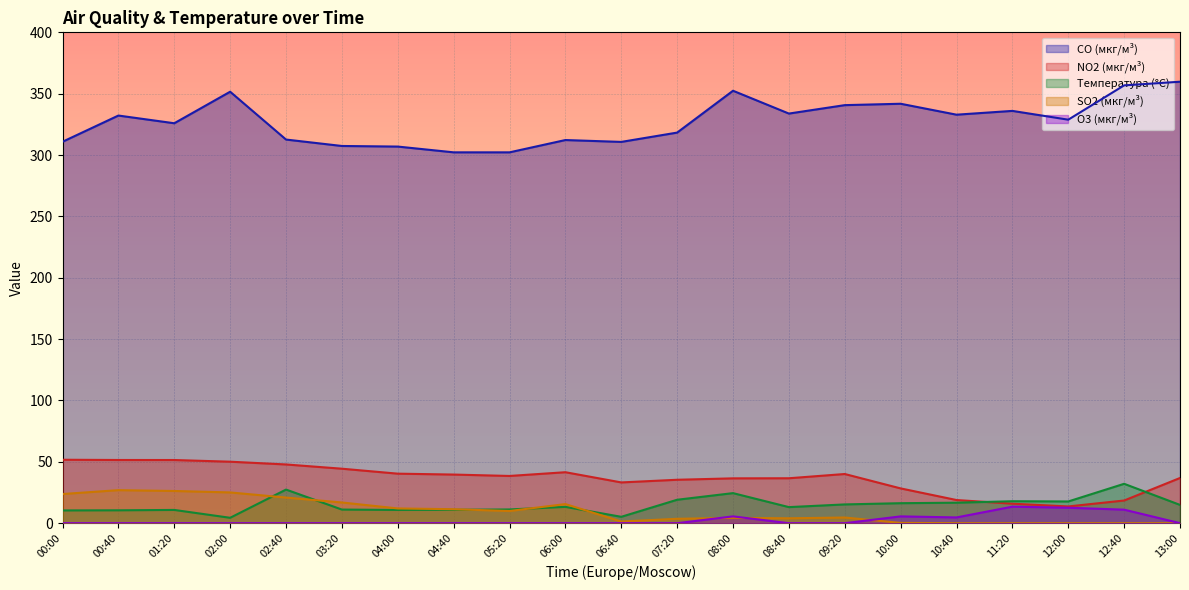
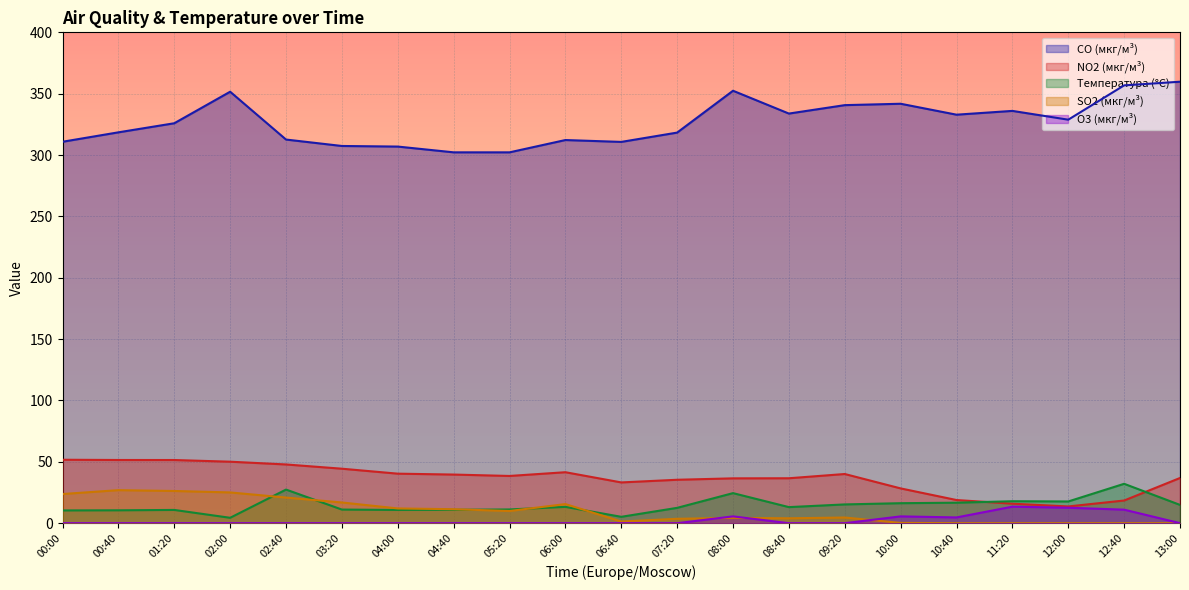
  {
    "CO (мкг/м³)": {
      "00:00": 311,
-     "00:40": 332,
+     "00:40": 319,
      "01:20": 326,
      "02:00": 352,
      "02:40": 313,
      "03:20": 307,
      "04:00": 307,
      "04:40": 302,
      "05:20": 302,
      "06:00": 312,
      "06:40": 311,
      "07:20": 318,
      "08:00": 352,
      "08:40": 334,
      "09:20": 341,
      "10:00": 342,
      "10:40": 333,
      "11:20": 336,
      "13:00": 360
    },
    "Температура (°C)": {
      "00:00": 10,
      "00:40": 11,
      "01:20": 11,
      "02:00": 4,
      "02:40": 27,
      "03:20": 11,
      "06:00": 13,
      "06:40": 5,
-     "07:20": 19,
+     "07:20": 13,
      "08:00": 25,
      "08:40": 13,
      "09:20": 15,
      "10:00": 16,
      "10:40": 17,
      "12:00": 18,
      "12:40": 32,
      "13:00": 15
    },
    "O3 (мкг/м³)": {
      "00:00": 0,
      "00:40": 0,
      "01:20": 0,
      "02:00": 0,
      "02:40": 0,
      "03:20": 0,
      "04:00": 0,
      "04:40": 0,
      "05:20": 0,
      "06:00": 0,
      "07:20": 0,
      "08:40": 0,
      "09:20": 0,
      "10:00": 6,
      "10:40": 5,
      "11:20": 13,
      "12:40": 11
    }
  }
